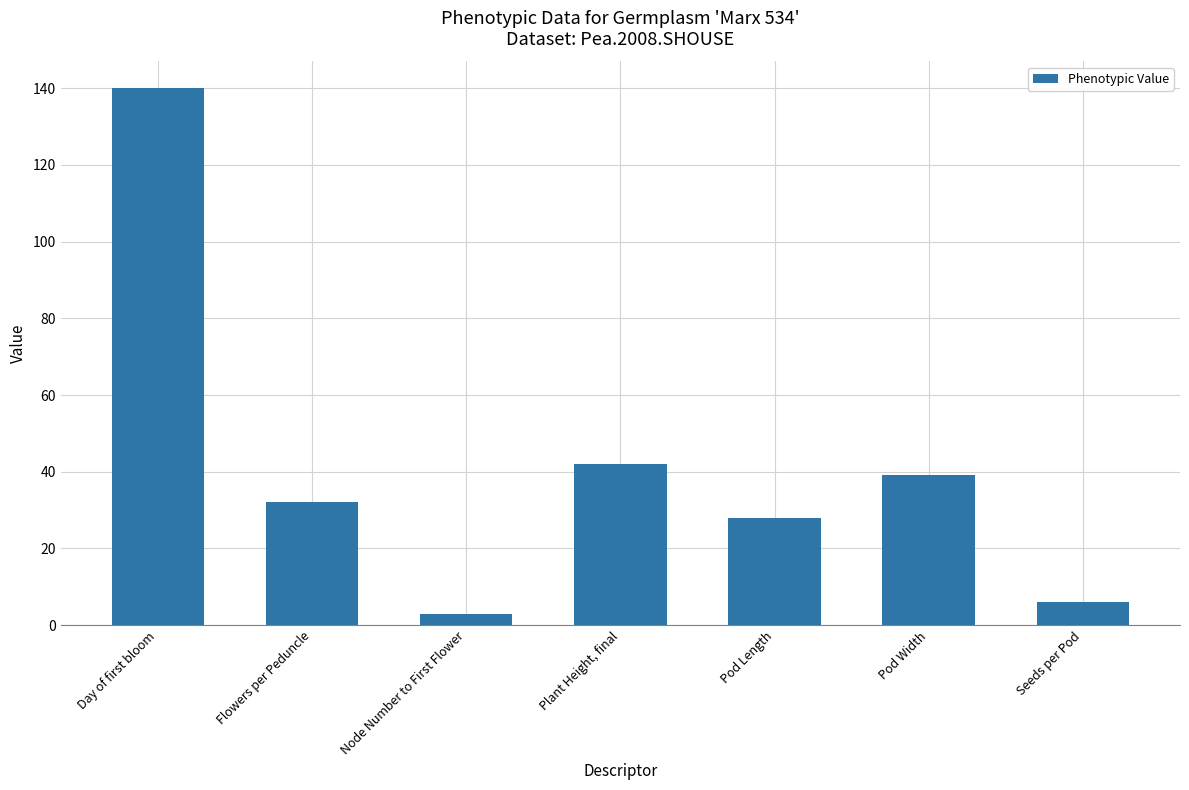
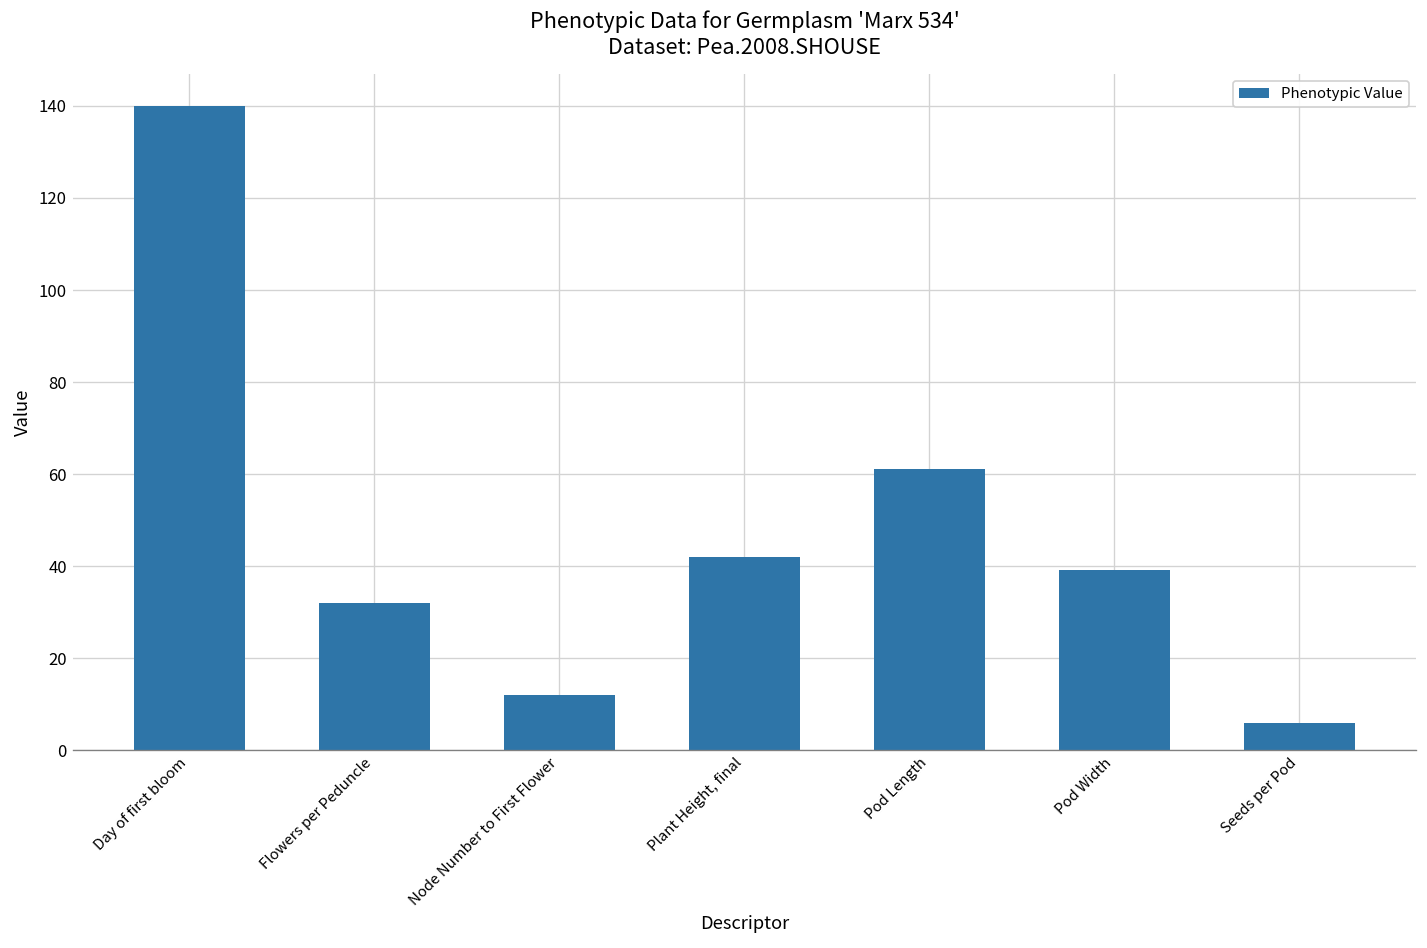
  {
    "Day of first bloom": 140,
    "Flowers per Peduncle": 32,
-   "Node Number to First Flower": 3,
+   "Node Number to First Flower": 12,
    "Plant Height, final": 42,
-   "Pod Length": 28,
+   "Pod Length": 61,
    "Pod Width": 39,
    "Seeds per Pod": 6
  }
